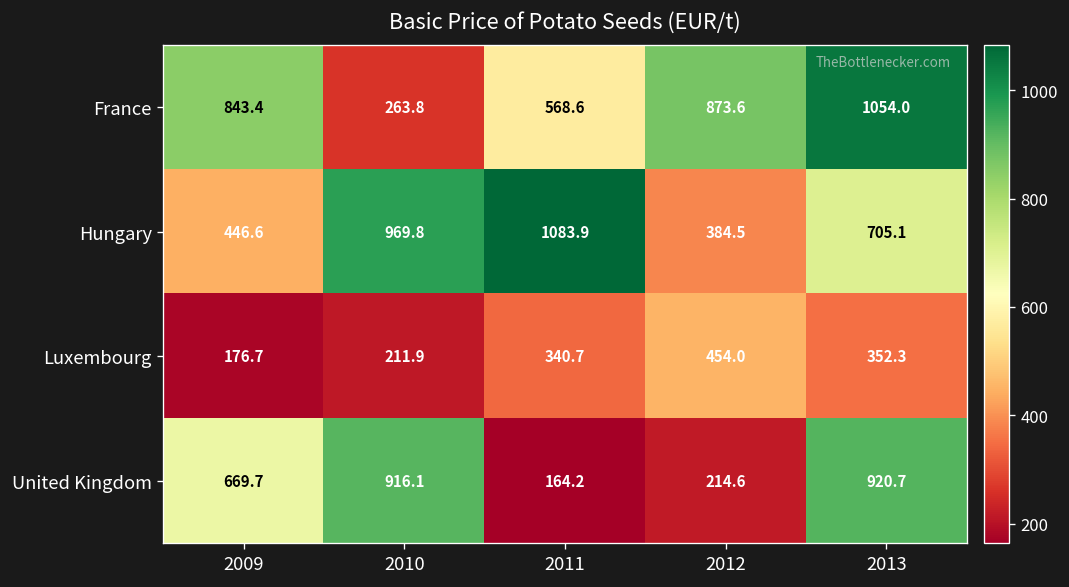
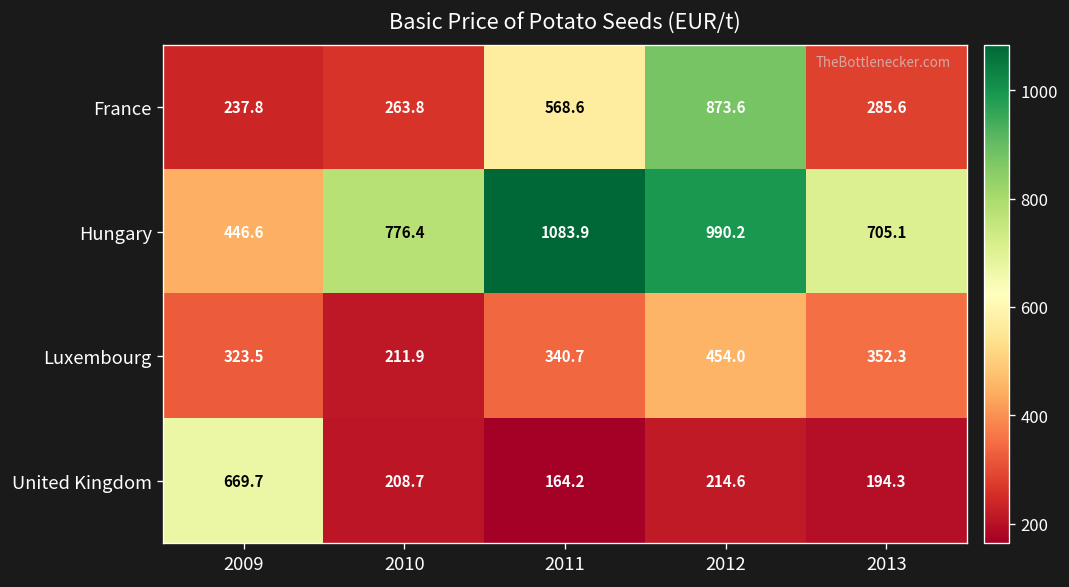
  {
    "France": {
-     "2009": 843.4,
+     "2009": 237.8,
      "2010": 263.8,
      "2011": 568.6,
      "2012": 873.6,
-     "2013": 1054.0
+     "2013": 285.6
    },
    "Hungary": {
      "2009": 446.6,
-     "2010": 969.8,
+     "2010": 776.4,
      "2011": 1083.9,
-     "2012": 384.5,
+     "2012": 990.2,
      "2013": 705.1
    },
    "Luxembourg": {
-     "2009": 176.7,
+     "2009": 323.5,
      "2010": 211.9,
      "2011": 340.7,
      "2012": 454.0,
      "2013": 352.3
    },
    "United Kingdom": {
      "2009": 669.7,
-     "2010": 916.1,
+     "2010": 208.7,
      "2011": 164.2,
      "2012": 214.6,
-     "2013": 920.7
+     "2013": 194.3
    }
  }
